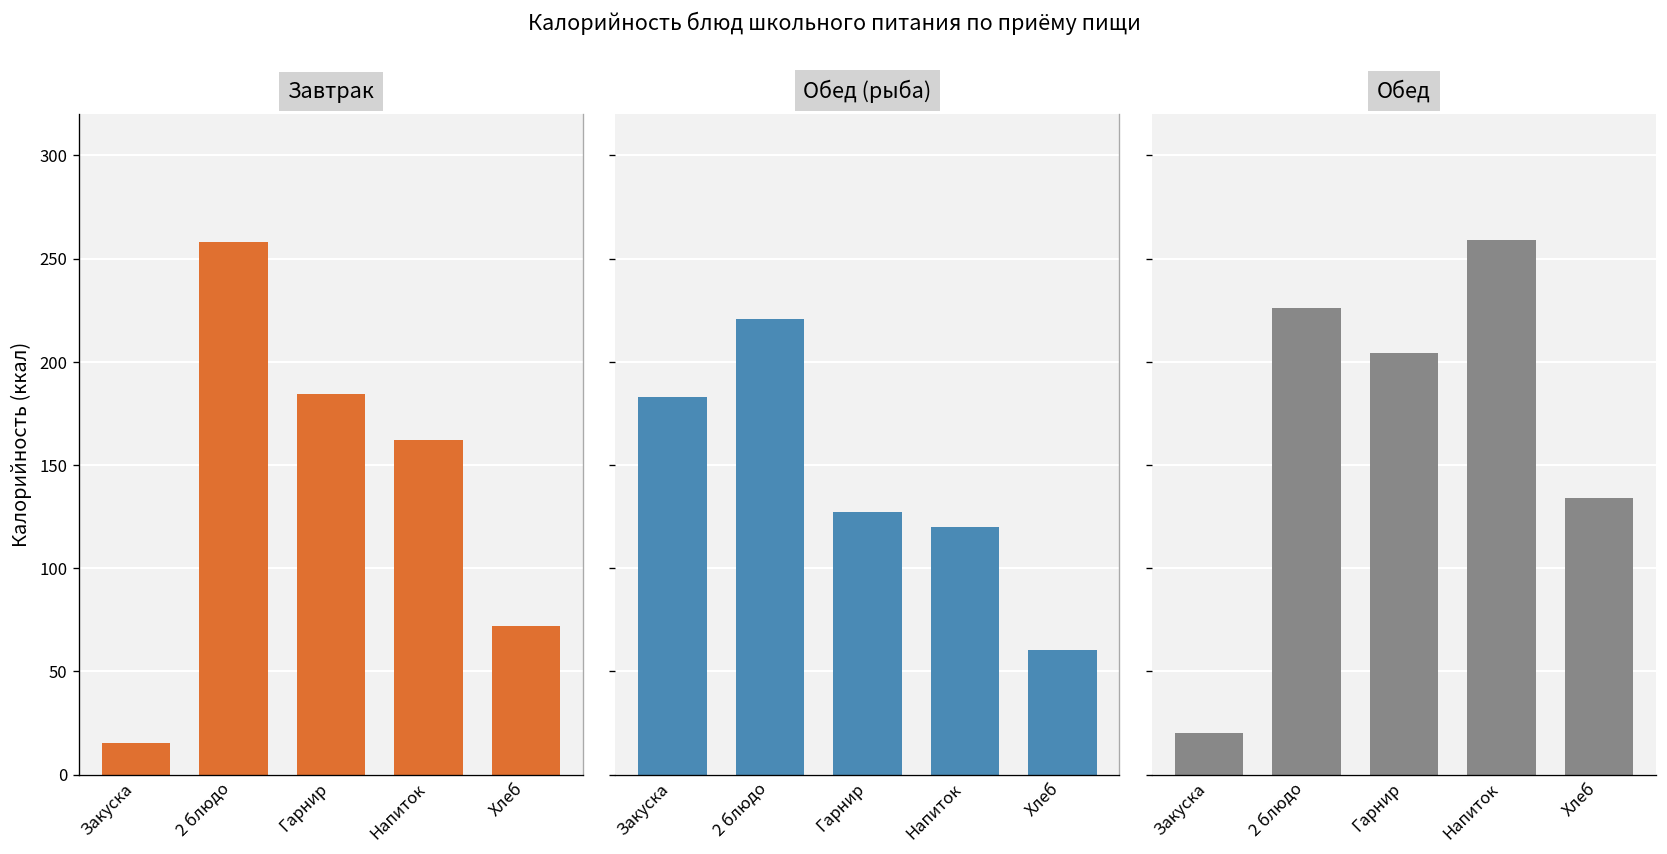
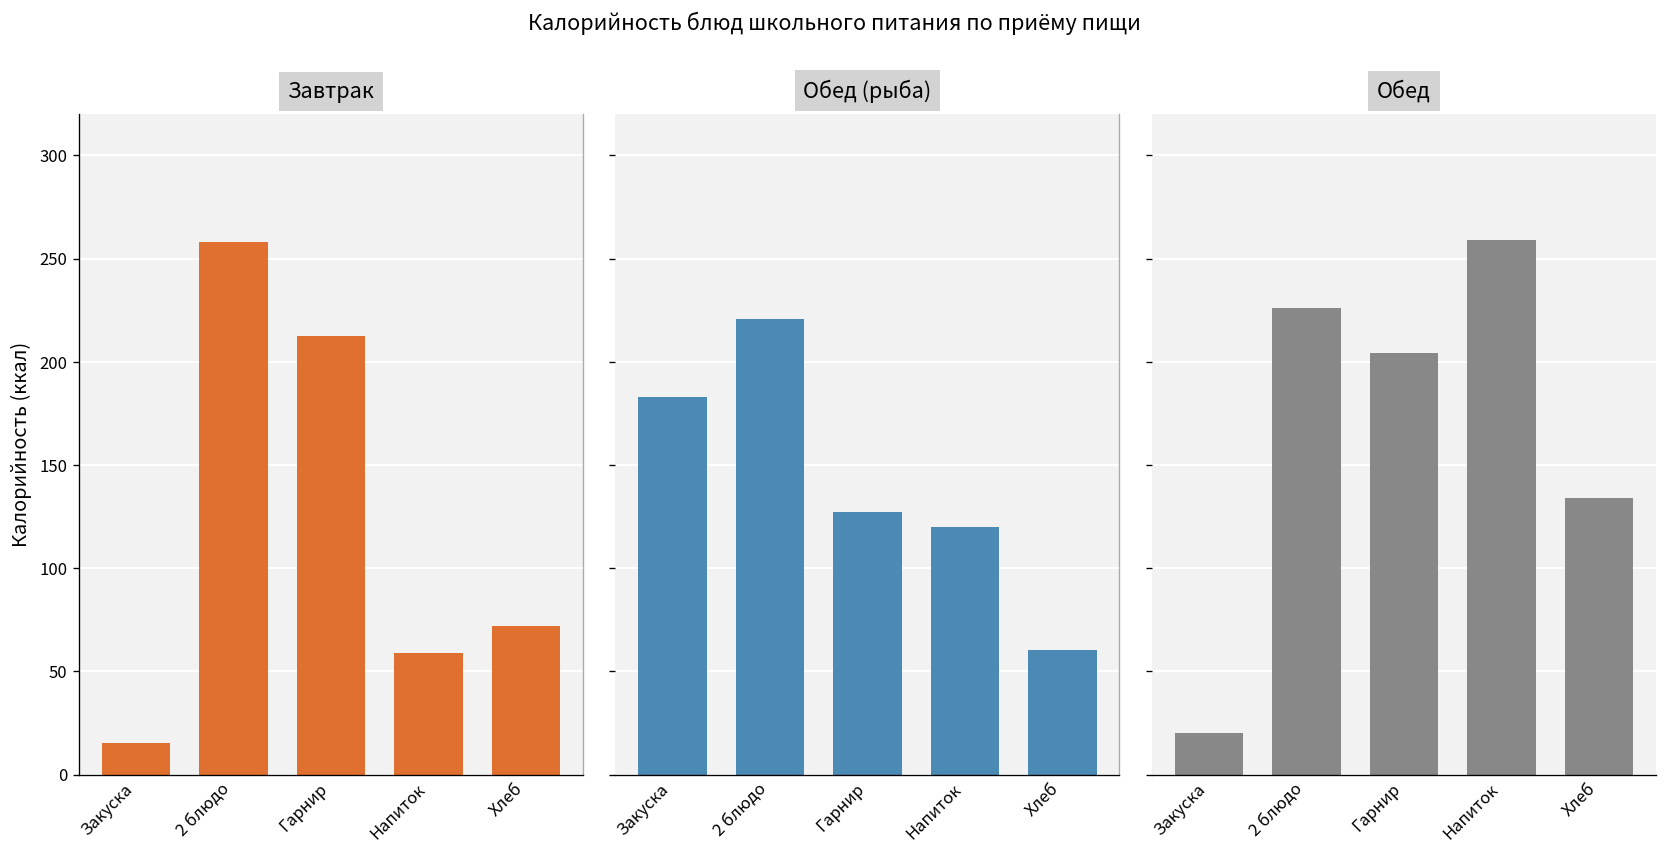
  {
    "Завтрак": {
      "Закуска": 15,
      "2 блюдо": 258,
-     "Гарнир": 185,
-     "Напиток": 162,
+     "Гарнир": 212,
+     "Напиток": 59,
      "Хлеб": 72
    }
  }
